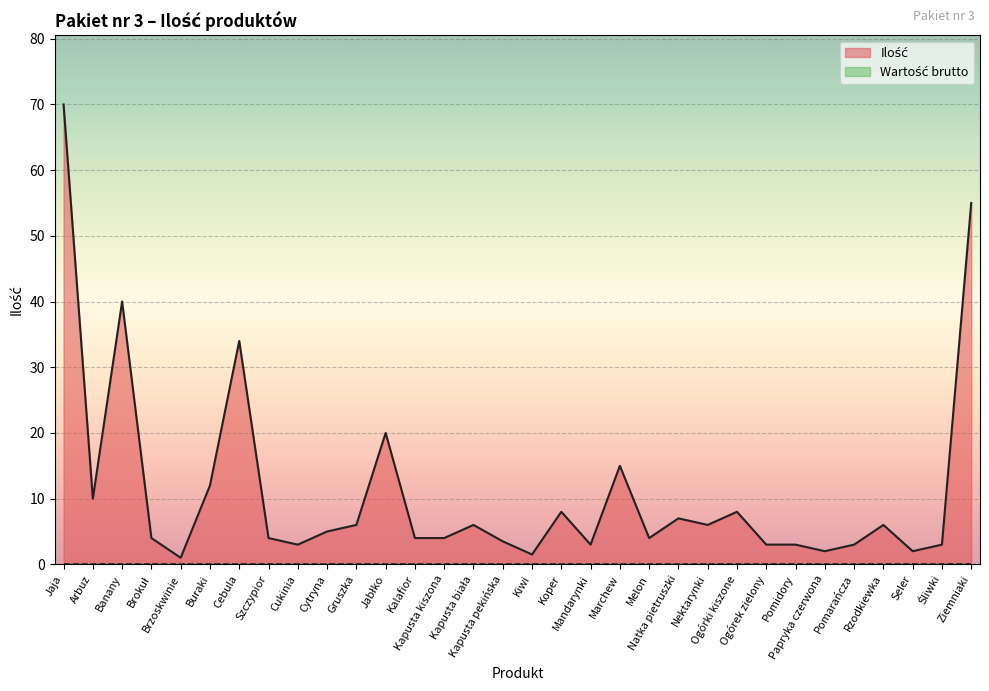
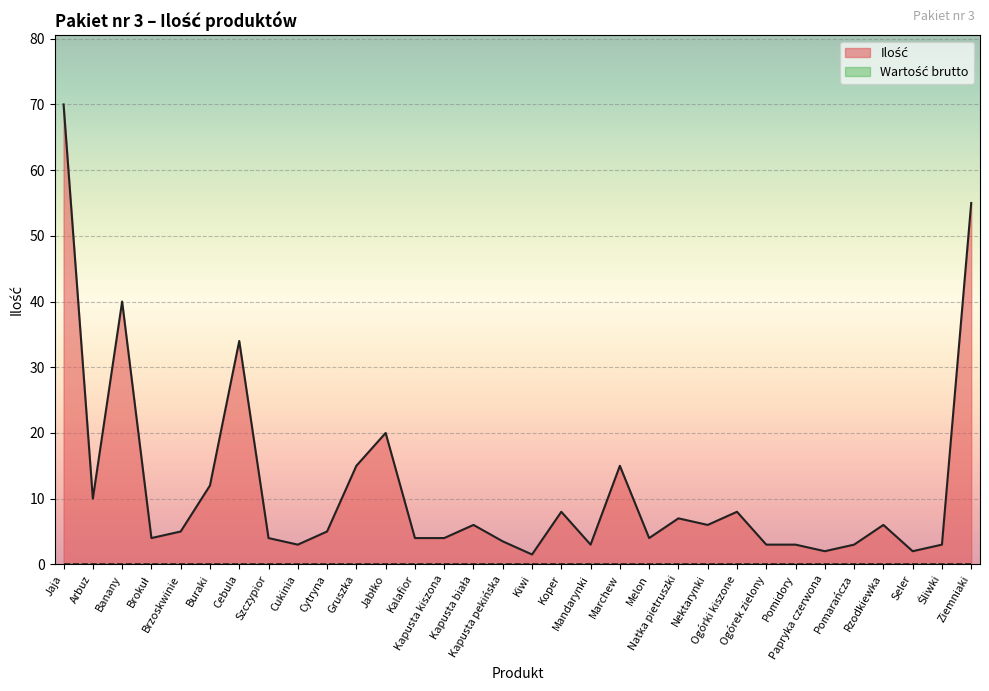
  {
    "Ilość": {
      "Jaja": 70,
      "Arbuz": 10,
      "Banany": 40,
      "Brokuł": 4,
-     "Brzoskwinie": 1,
+     "Brzoskwinie": 5,
      "Buraki": 12,
      "Cebula": 34,
      "Szczypior": 4,
      "Cukinia": 3,
      "Cytryna": 5,
-     "Gruszka": 6,
+     "Gruszka": 15,
      "Jabłko": 20,
      "Kalafior": 4,
      "Kapusta kiszona": 4,
      "Kapusta biała": 6,
      "Kapusta pekińska": 4,
      "Kiwi": 2,
      "Koper": 8,
      "Mandarynki": 3,
      "Marchew": 15,
      "Melon": 4,
      "Natka pietruszki": 7,
      "Nektarynki": 6,
      "Ogórki kiszone": 8,
      "Ogórek zielony": 3,
      "Pomidory": 3,
      "Papryka czerwona": 2,
      "Pomarańcza": 3,
      "Rzodkiewka": 6,
      "Seler": 2,
      "Śliwki": 3,
      "Ziemniaki": 55
    },
    "Wartość brutto": {
      "Jaja": 0,
      "Arbuz": 0,
      "Banany": 0,
      "Brokuł": 0,
      "Brzoskwinie": 0,
      "Buraki": 0,
      "Cebula": 0,
      "Szczypior": 0,
      "Cukinia": 0,
      "Cytryna": 0,
      "Gruszka": 0,
      "Jabłko": 0,
      "Kalafior": 0,
      "Kapusta kiszona": 0,
      "Kapusta biała": 0,
      "Kapusta pekińska": 0,
      "Kiwi": 0,
      "Koper": 0,
      "Mandarynki": 0,
      "Marchew": 0,
      "Melon": 0,
      "Natka pietruszki": 0,
      "Nektarynki": 0,
      "Ogórki kiszone": 0,
      "Ogórek zielony": 0,
      "Pomidory": 0,
      "Papryka czerwona": 0,
      "Pomarańcza": 0,
      "Rzodkiewka": 0,
      "Seler": 0,
      "Śliwki": 0,
      "Ziemniaki": 0
    }
  }
